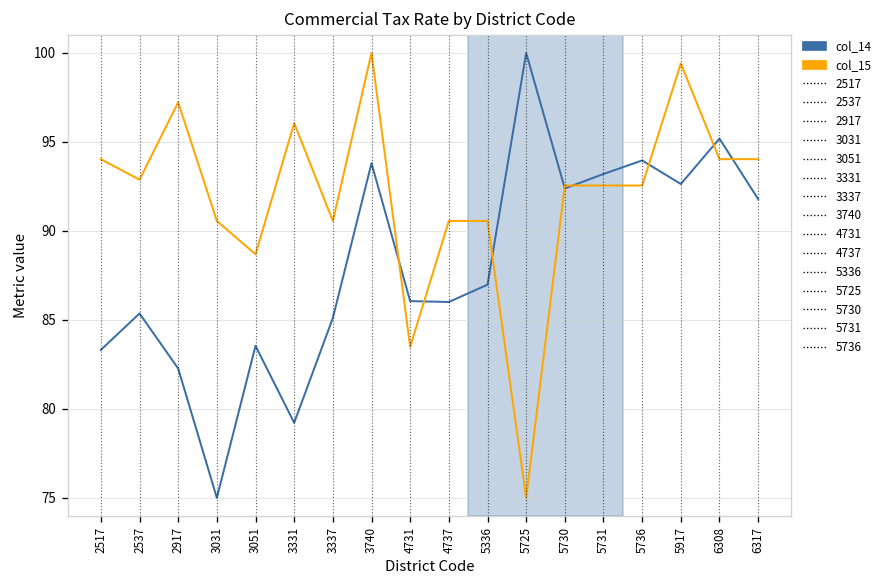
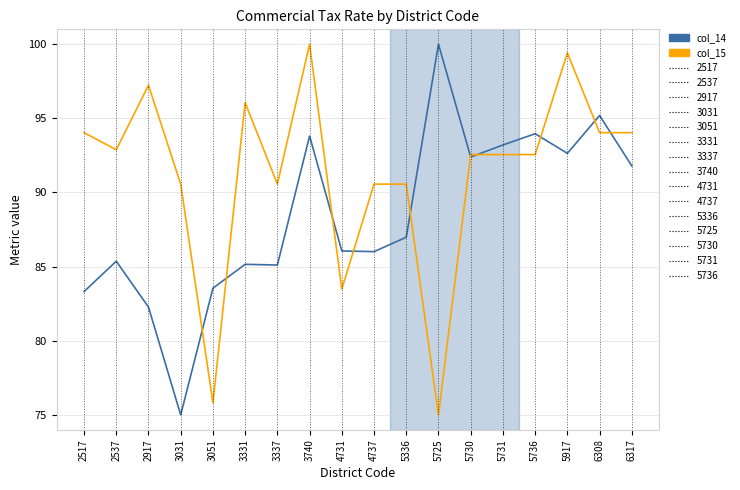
  {
    "col_14": {
      "2517": 83.3,
      "2537": 85.4,
      "2917": 82.3,
      "3031": 75.0,
      "3051": 83.5,
-     "3331": 79.2,
+     "3331": 85.2,
      "3337": 85.1,
      "3740": 93.8,
      "4731": 86.1,
      "4737": 86.0,
      "5336": 87.0,
      "5725": 100.0,
      "5731": 93.2,
      "5736": 94.0,
      "5917": 92.6,
      "6308": 95.2,
      "6317": 91.8
    },
    "col_15": {
      "2517": 94.0,
      "2537": 92.9,
      "2917": 97.2,
      "3031": 90.6,
-     "3051": 88.7,
+     "3051": 75.8,
      "3331": 96.1,
      "3337": 90.6,
      "3740": 100.0,
      "4731": 83.5,
      "4737": 90.6,
      "5336": 90.6,
      "5725": 75.0,
      "5731": 92.6,
      "5736": 92.6,
      "5917": 99.4,
      "6308": 94.0,
      "6317": 94.0
    }
  }
